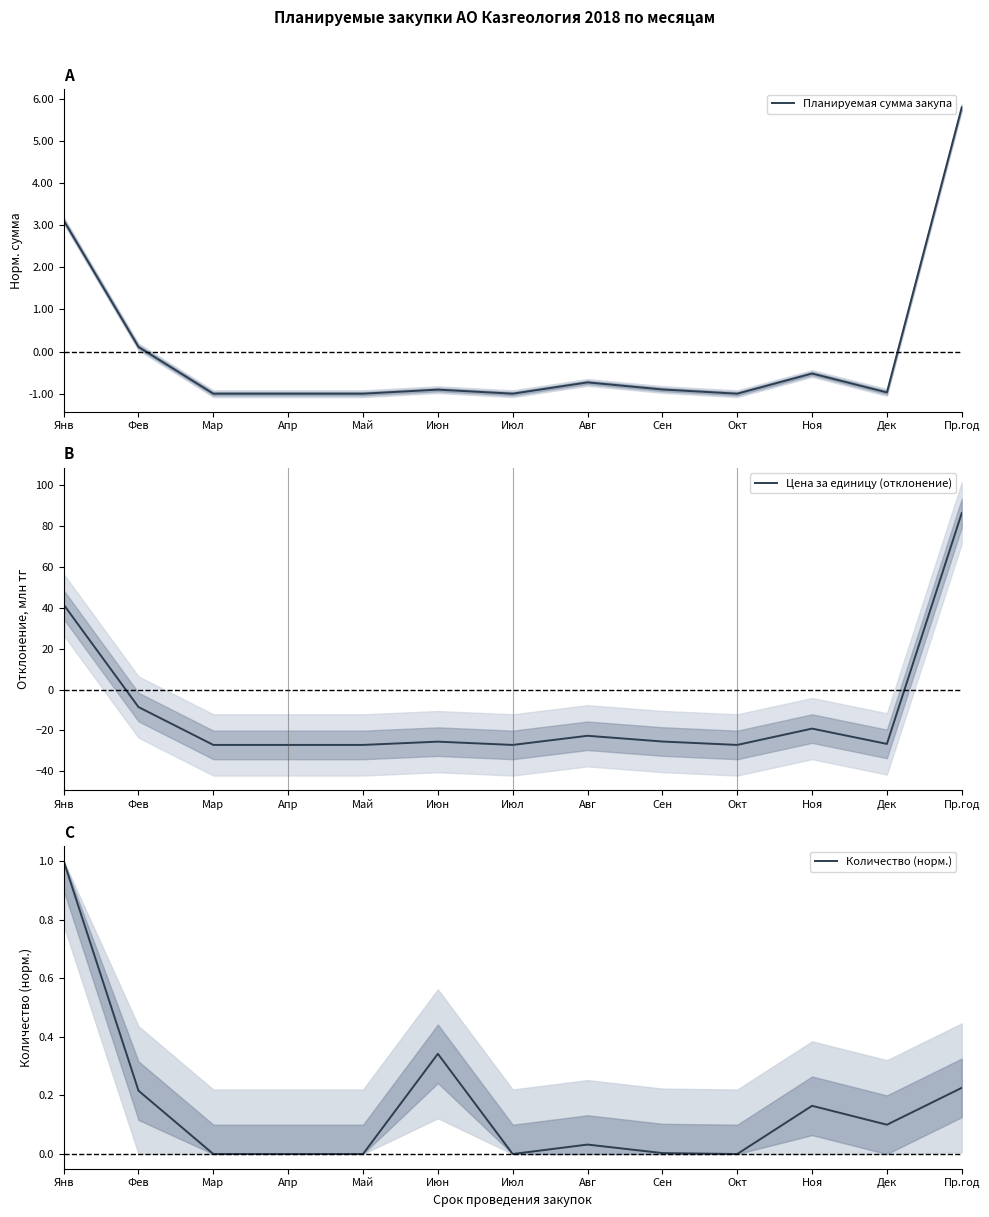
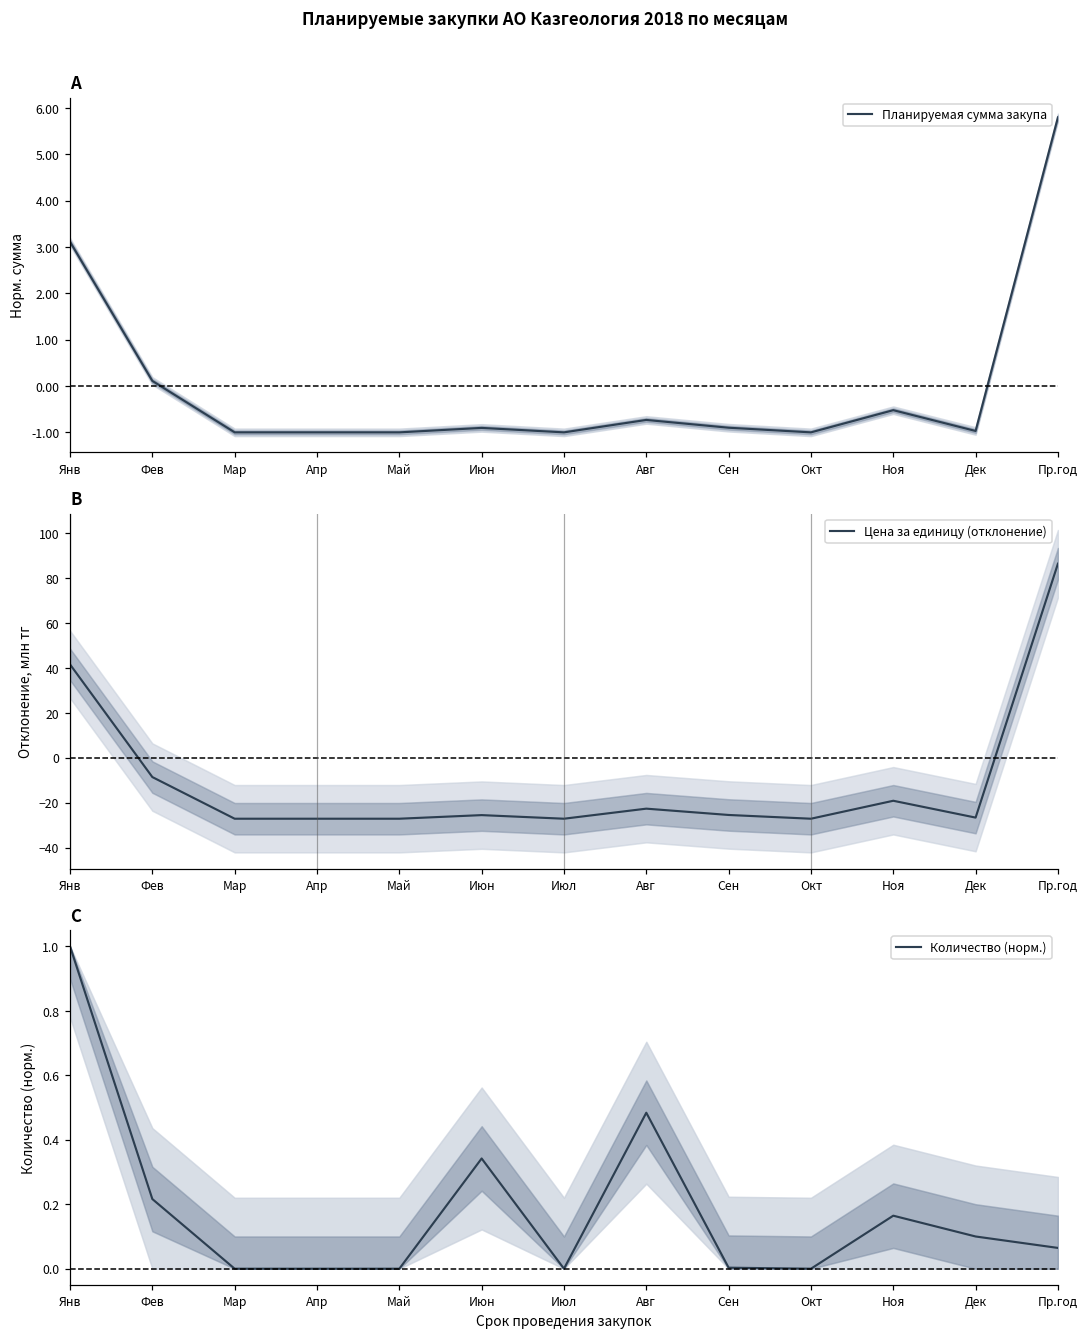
  {
    "B": {
      "Цена за единицу (отклонение)": {
        "Янв": 42,
        "Фев": -9,
        "Мар": -27,
        "Апр": -27,
        "Май": -27,
        "Июн": -26,
        "Июл": -27,
        "Авг": -23,
        "Сен": -25,
        "Окт": -27,
        "Ноя": -19,
        "Дек": -27,
        "Пр.год": 86
      }
    },
    "C": {
      "Количество (норм.)": {
        "Фев": 0.22,
        "Мар": 0.00,
        "Апр": 0.00,
        "Май": 0.00,
        "Июн": 0.34,
        "Июл": 0.00,
-       "Авг": 0.03,
+       "Авг": 0.48,
        "Сен": 0.00,
        "Окт": 0.00,
        "Ноя": 0.16,
        "Дек": 0.10,
-       "Пр.год": 0.23
+       "Пр.год": 0.06
      }
    }
  }
